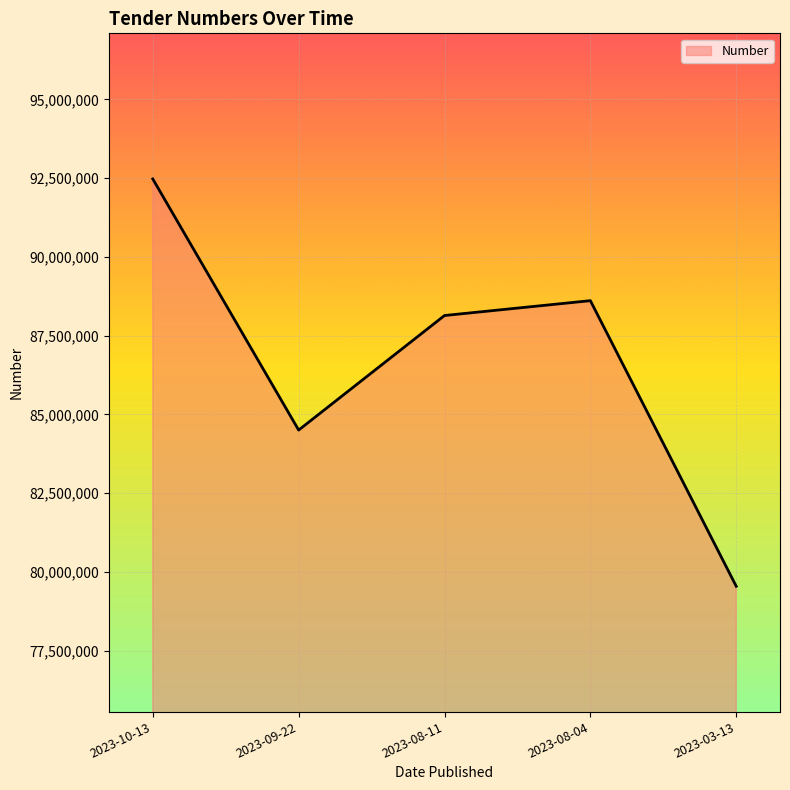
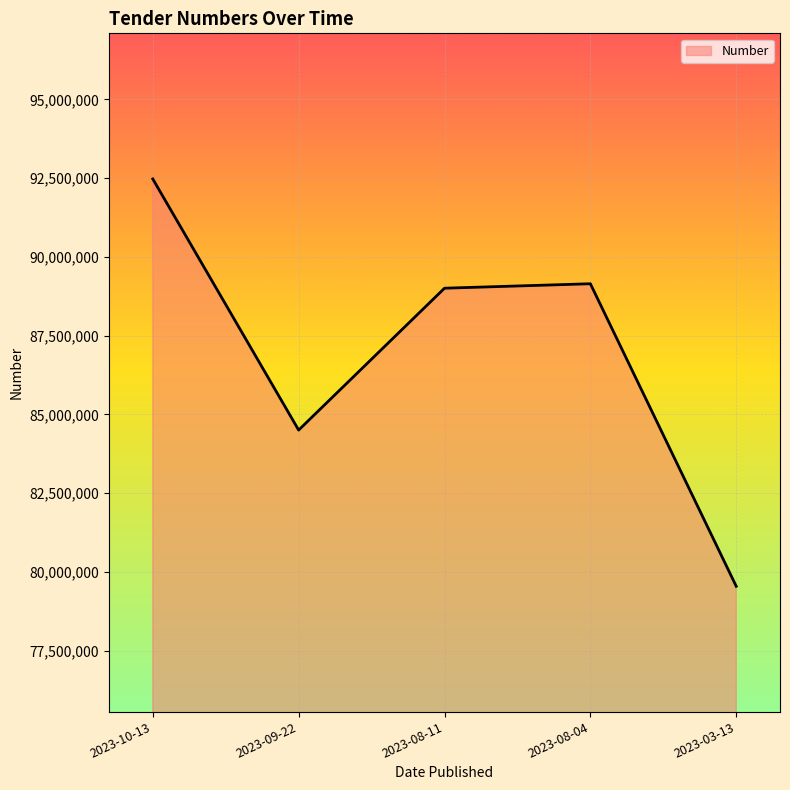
  {
    "2023-10-13": "92,500,000",
    "2023-09-22": "84,500,000",
-   "2023-08-11": "88,100,000",
-   "2023-08-04": "88,600,000",
+   "2023-08-11": "89,000,000",
+   "2023-08-04": "89,100,000",
    "2023-03-13": "79,500,000"
  }
